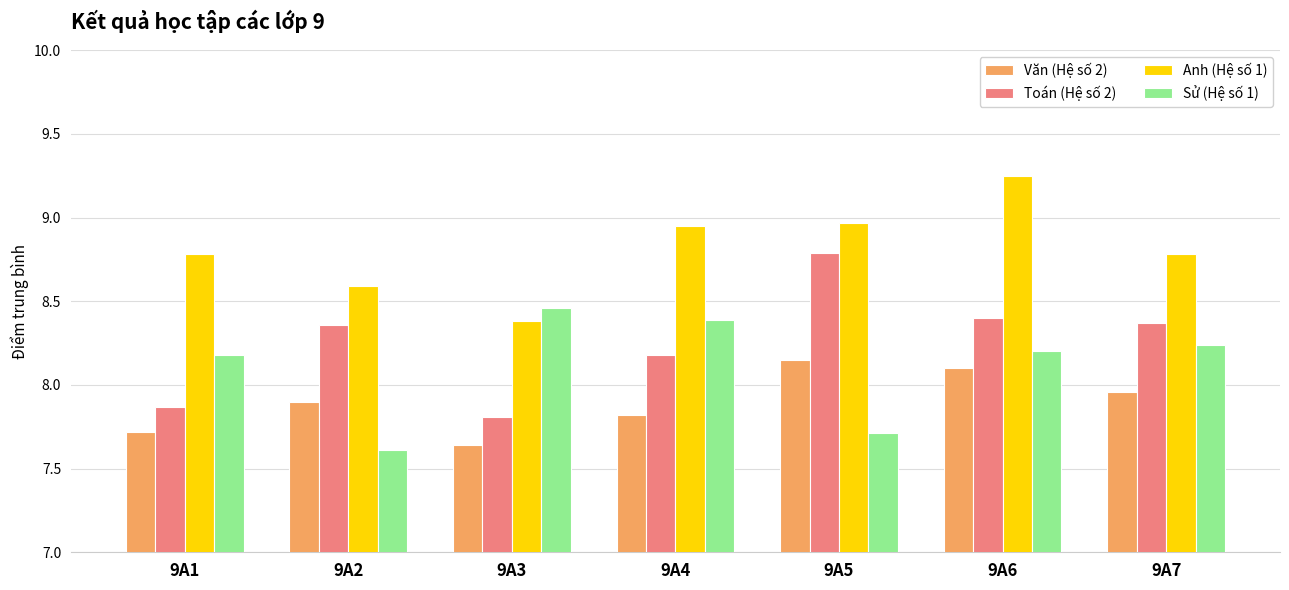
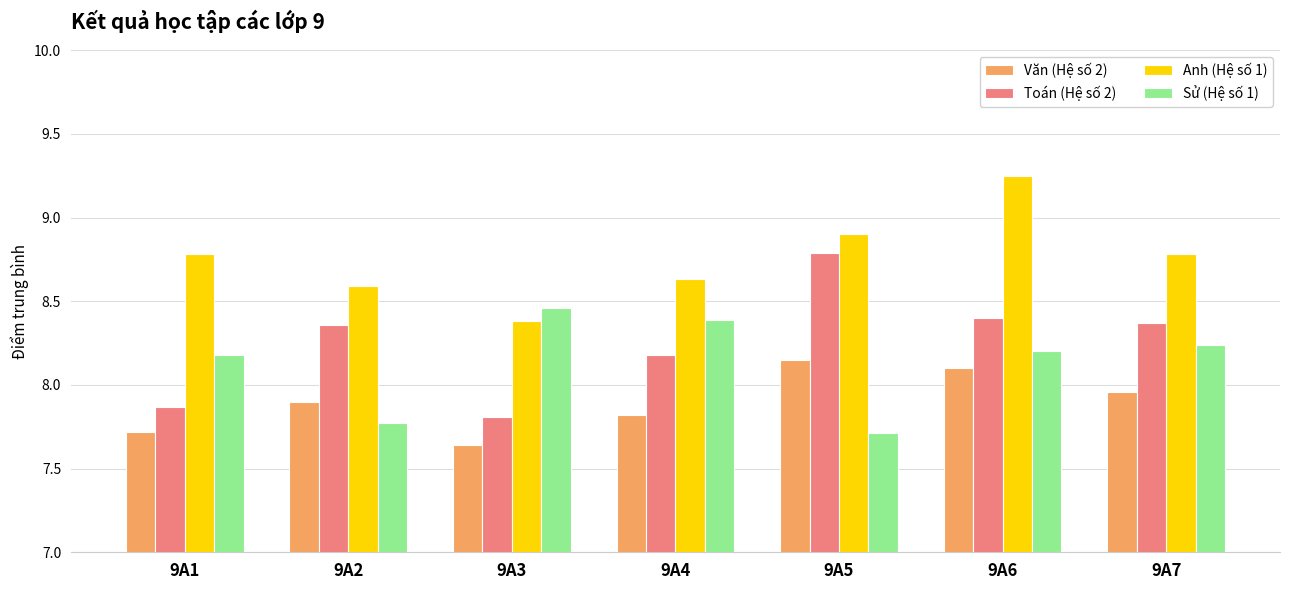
  {
    "Anh (Hệ số 1)": {
      "9A1": 8.78,
      "9A2": 8.59,
      "9A3": 8.38,
-     "9A4": 8.95,
-     "9A5": 8.97,
+     "9A4": 8.63,
+     "9A5": 8.90,
      "9A6": 9.25,
      "9A7": 8.78
    },
    "Sử (Hệ số 1)": {
      "9A1": 8.18,
-     "9A2": 7.61,
+     "9A2": 7.77,
      "9A3": 8.46,
      "9A4": 8.39,
      "9A5": 7.71,
      "9A6": 8.20,
      "9A7": 8.24
    }
  }
